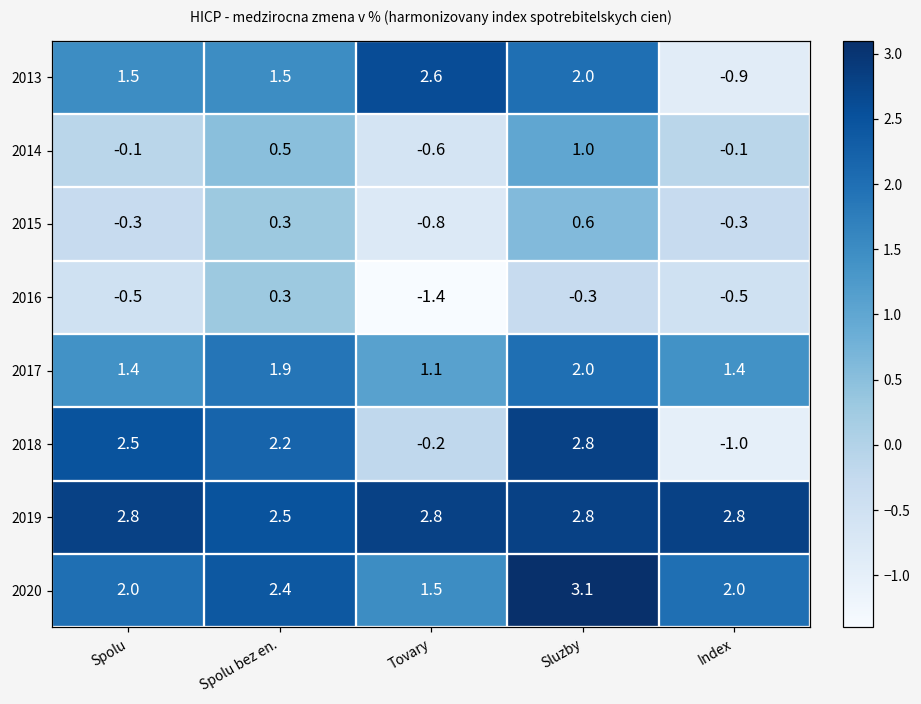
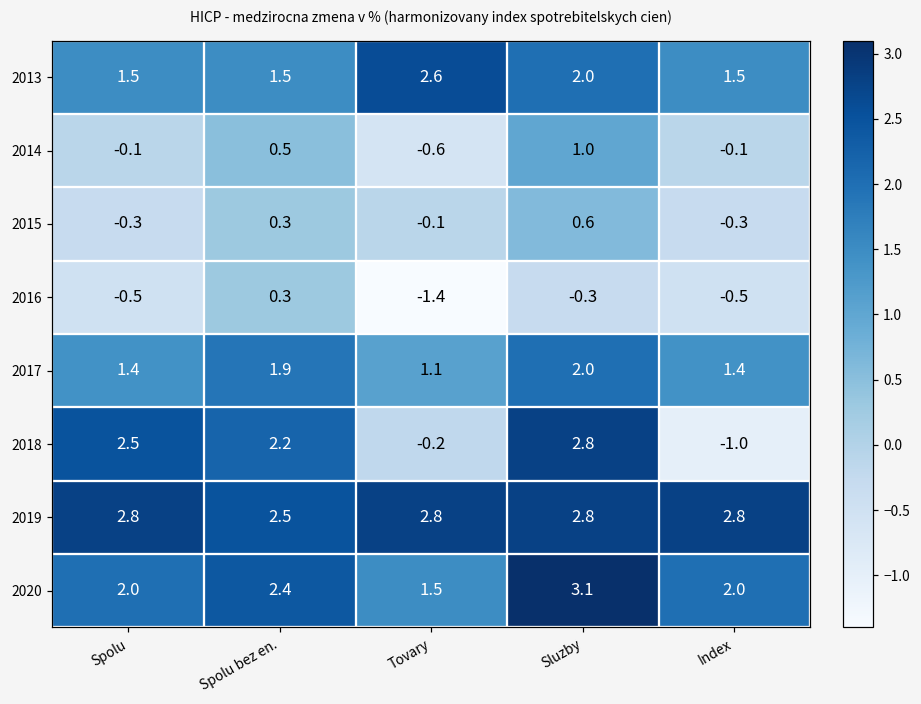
  {
    "2013": {
      "Spolu": 1.5,
      "Spolu bez en.": 1.5,
      "Tovary": 2.6,
      "Sluzby": 2.0,
-     "Index": -0.9
+     "Index": 1.5
    },
    "2014": {
      "Spolu": -0.1,
      "Spolu bez en.": 0.5,
      "Tovary": -0.6,
      "Sluzby": 1.0,
      "Index": -0.1
    },
    "2015": {
      "Spolu": -0.3,
      "Spolu bez en.": 0.3,
-     "Tovary": -0.8,
+     "Tovary": -0.1,
      "Sluzby": 0.6,
      "Index": -0.3
    },
    "2016": {
      "Spolu": -0.5,
      "Spolu bez en.": 0.3,
      "Tovary": -1.4,
      "Sluzby": -0.3,
      "Index": -0.5
    },
    "2017": {
      "Spolu": 1.4,
      "Spolu bez en.": 1.9,
      "Tovary": 1.1,
      "Sluzby": 2.0,
      "Index": 1.4
    },
    "2018": {
      "Spolu": 2.5,
      "Spolu bez en.": 2.2,
      "Tovary": -0.2,
      "Sluzby": 2.8,
      "Index": -1.0
    },
    "2019": {
      "Spolu": 2.8,
      "Spolu bez en.": 2.5,
      "Tovary": 2.8,
      "Sluzby": 2.8,
      "Index": 2.8
    },
    "2020": {
      "Spolu": 2.0,
      "Spolu bez en.": 2.4,
      "Tovary": 1.5,
      "Sluzby": 3.1,
      "Index": 2.0
    }
  }
